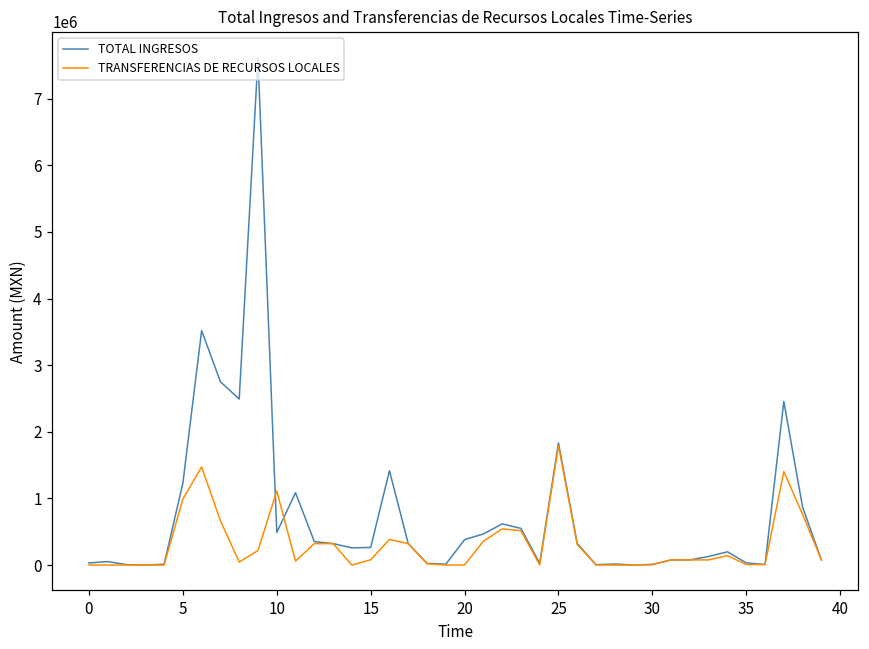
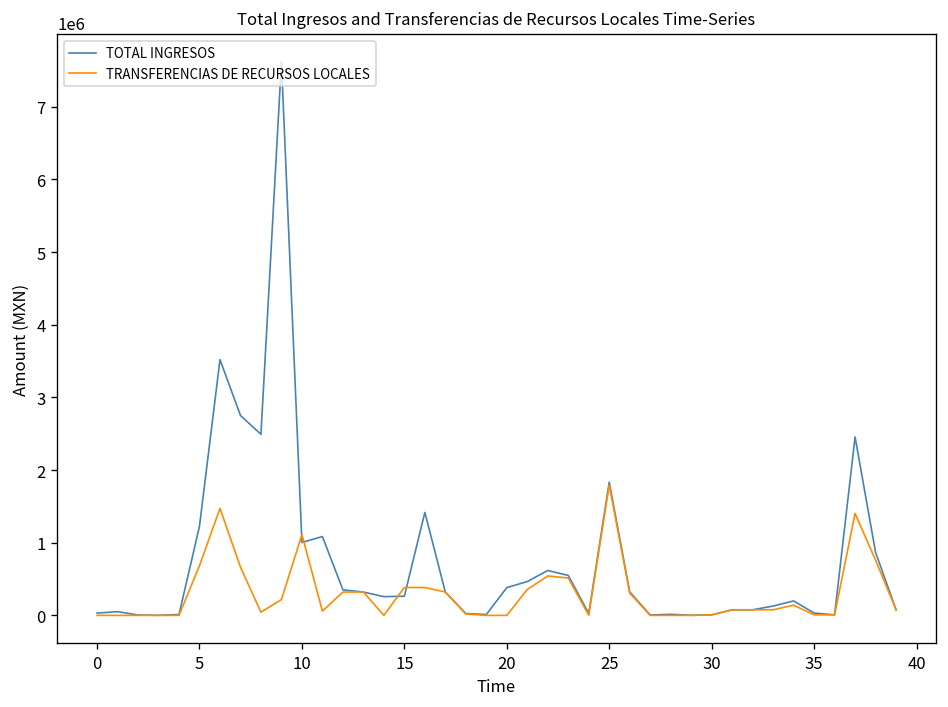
  {
    "TOTAL INGRESOS": {
      "5": 1200000,
-     "10": 500000,
+     "10": 1000000,
      "15": 300000,
      "20": 400000,
      "25": 1800000
    },
    "TRANSFERENCIAS DE RECURSOS LOCALES": {
-     "5": 1000000,
+     "5": 700000,
      "10": 1100000,
-     "15": 100000,
+     "15": 400000,
      "20": 0,
      "25": 1800000
    }
  }
